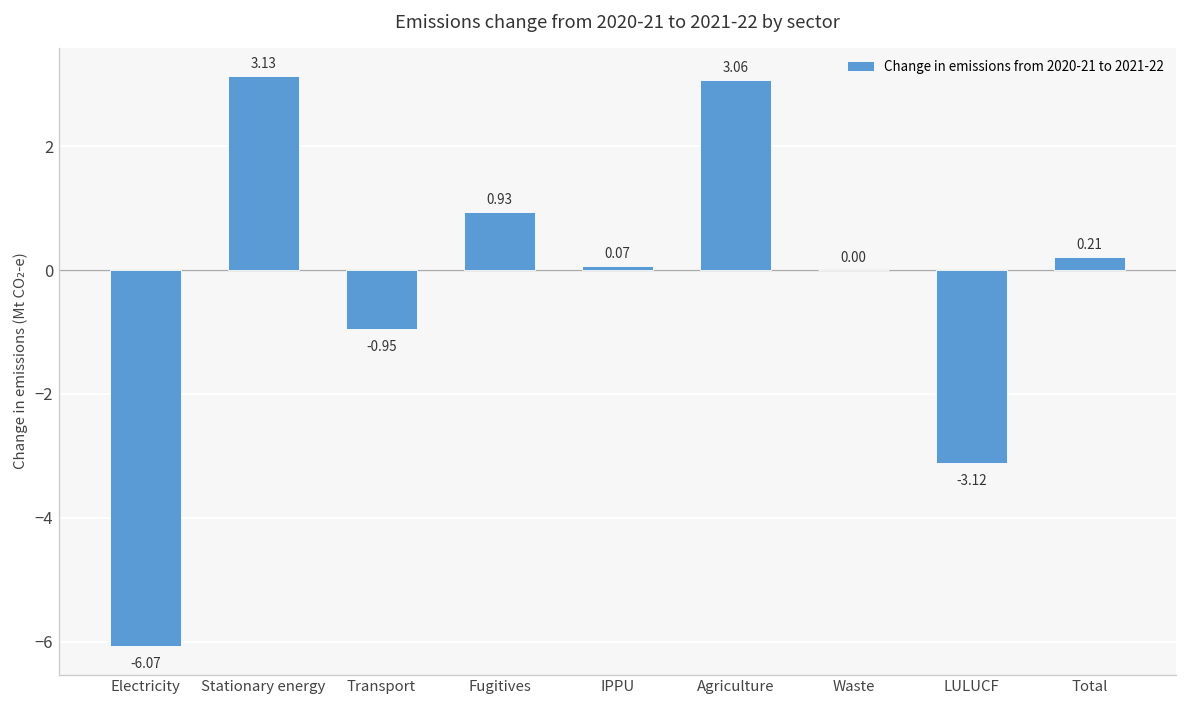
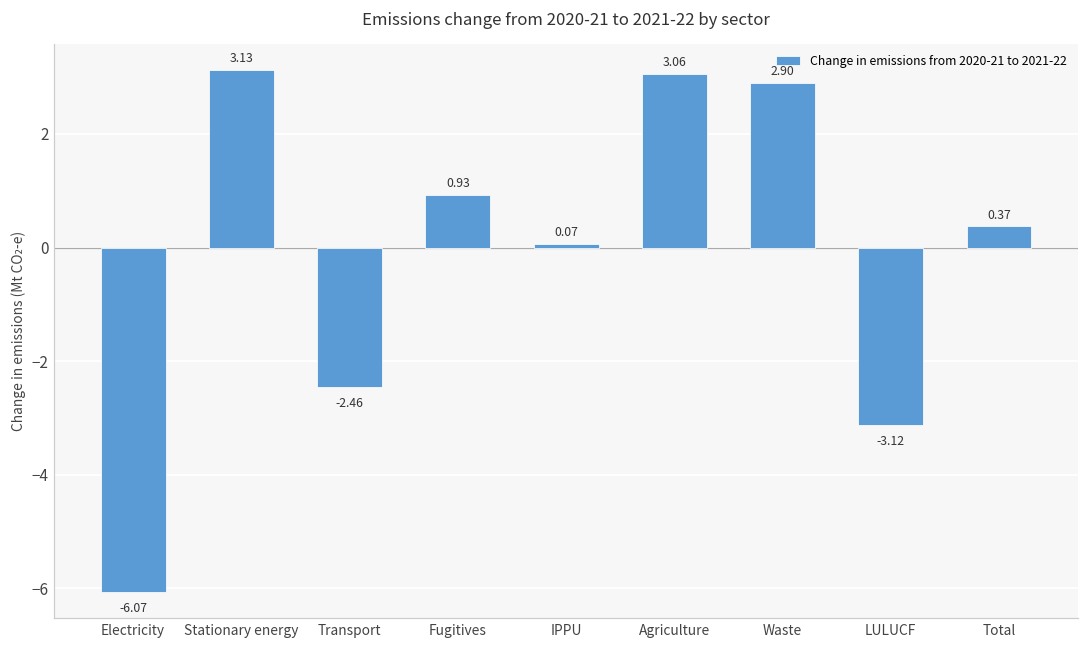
  {
    "Electricity": -6.07,
    "Stationary energy": 3.13,
-   "Transport": -0.95,
+   "Transport": -2.46,
    "Fugitives": 0.93,
    "IPPU": 0.07,
    "Agriculture": 3.06,
-   "Waste": 0.0,
+   "Waste": 2.9,
    "LULUCF": -3.12,
-   "Total": 0.21
+   "Total": 0.37
  }
